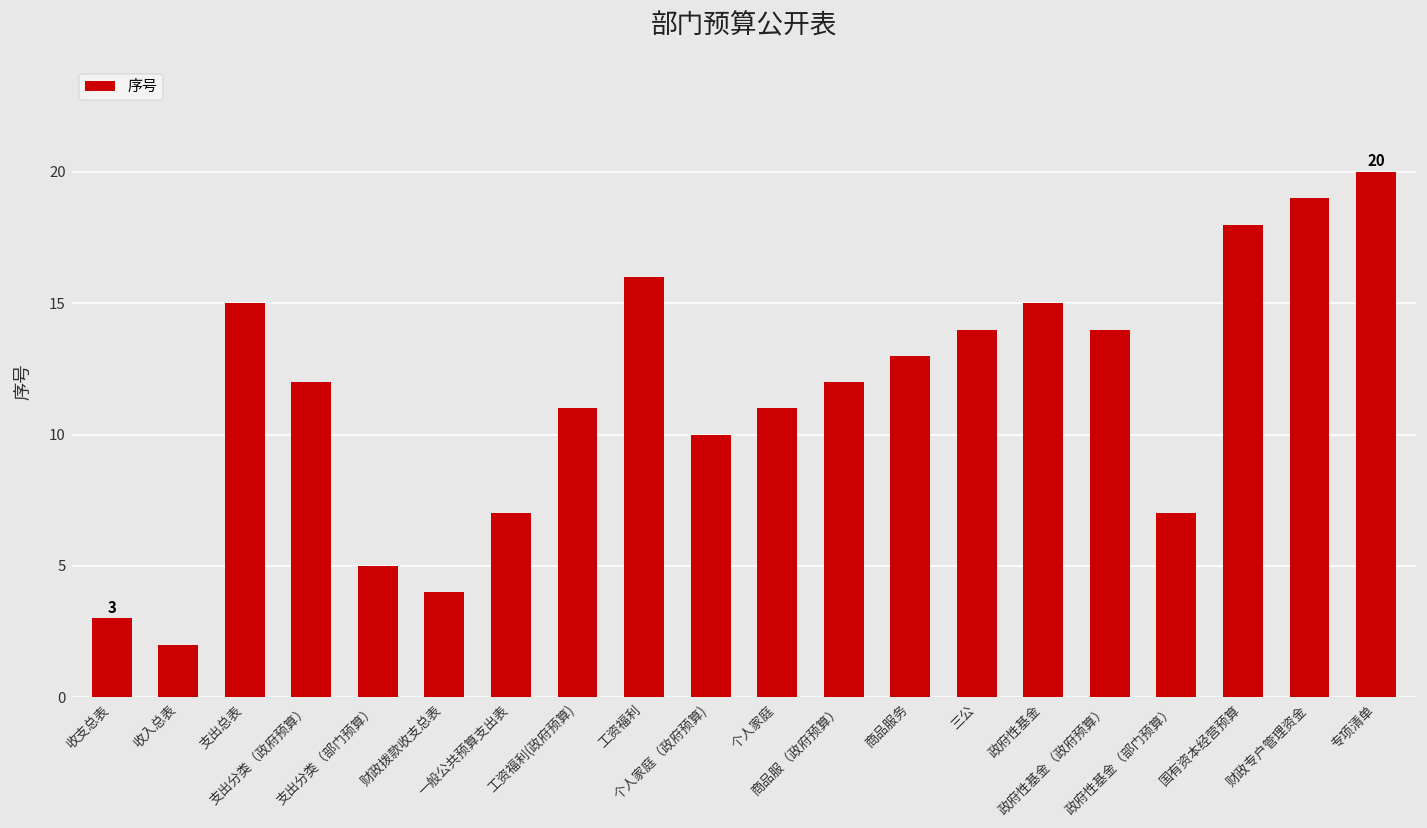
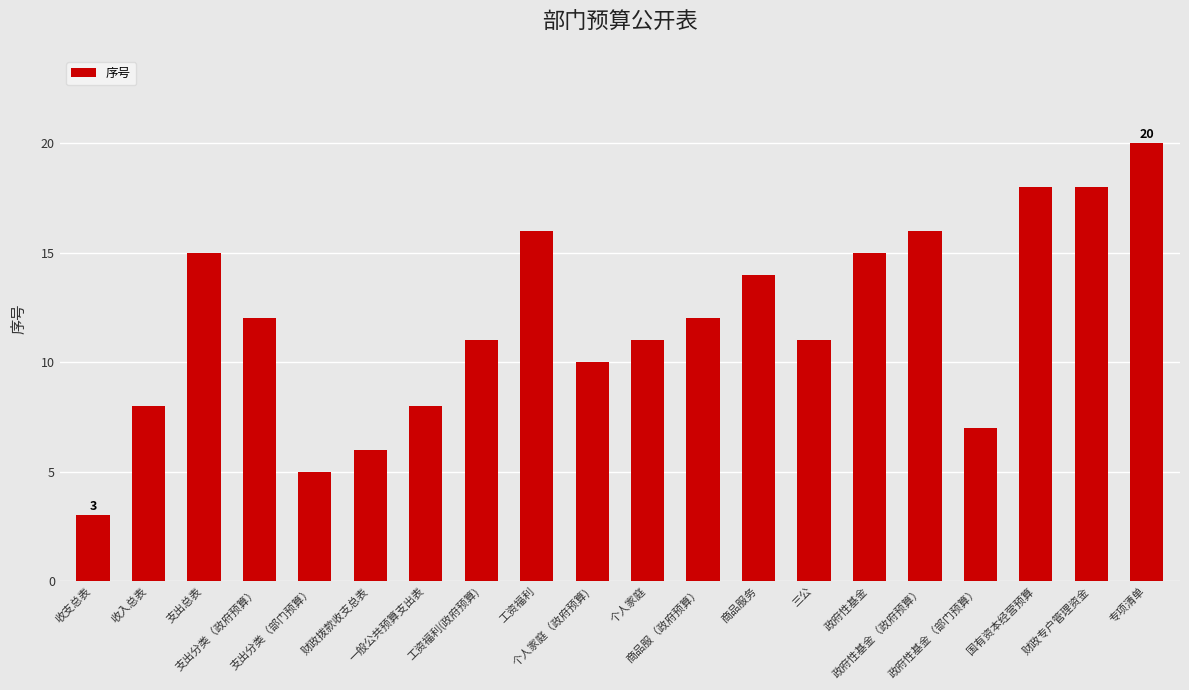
  {
-   "收入总表": 2,
+   "收入总表": 8,
    "支出总表": 15,
    "支出分类（政府预算）": 12,
    "支出分类（部门预算）": 5,
-   "财政拨款收支总表": 4,
-   "一般公共预算支出表": 7,
+   "财政拨款收支总表": 6,
+   "一般公共预算支出表": 8,
    "工资福利(政府预算)": 11,
    "工资福利": 16,
    "个人家庭（政府预算)": 10,
    "个人家庭": 11,
    "商品服（政府预算）": 12,
-   "商品服务": 13,
-   "三公": 14,
+   "商品服务": 14,
+   "三公": 11,
    "政府性基金": 15,
-   "政府性基金（政府预算）": 14,
+   "政府性基金（政府预算）": 16,
    "政府性基金（部门预算）": 7,
    "国有资本经营预算": 18,
-   "财政专户管理资金": 19
+   "财政专户管理资金": 18
  }
